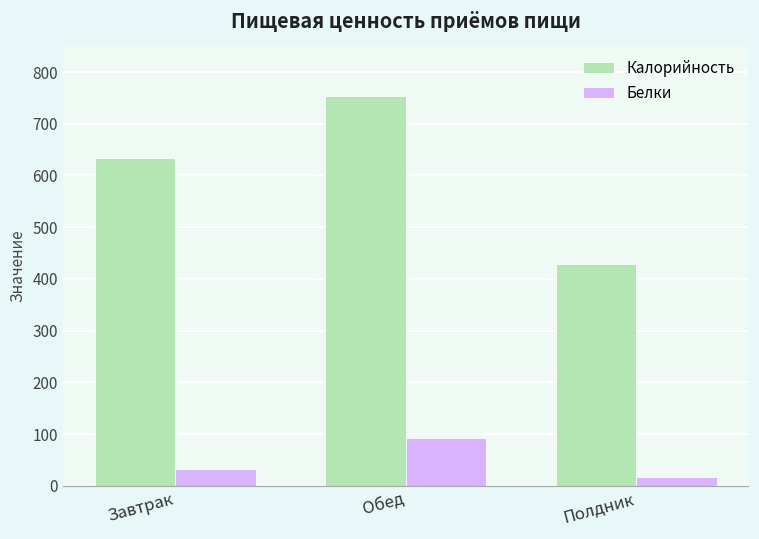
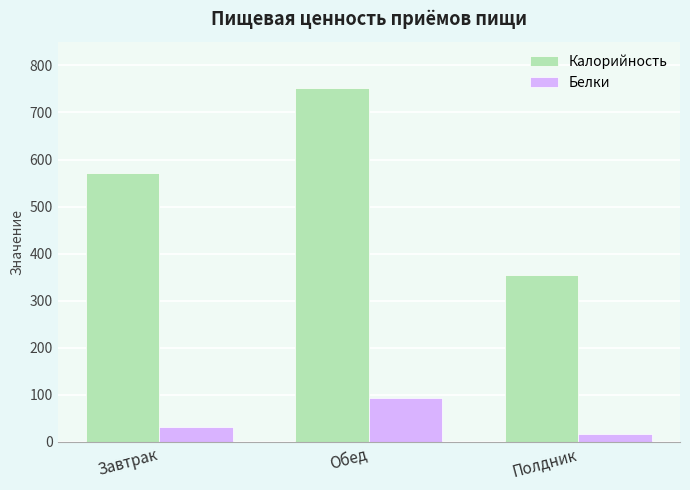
  {
    "Калорийность": {
-     "Завтрак": 630,
+     "Завтрак": 570,
      "Обед": 750,
-     "Полдник": 430
+     "Полдник": 360
    },
    "Белки": {
      "Завтрак": 30,
      "Обед": 90,
      "Полдник": 20
    }
  }
